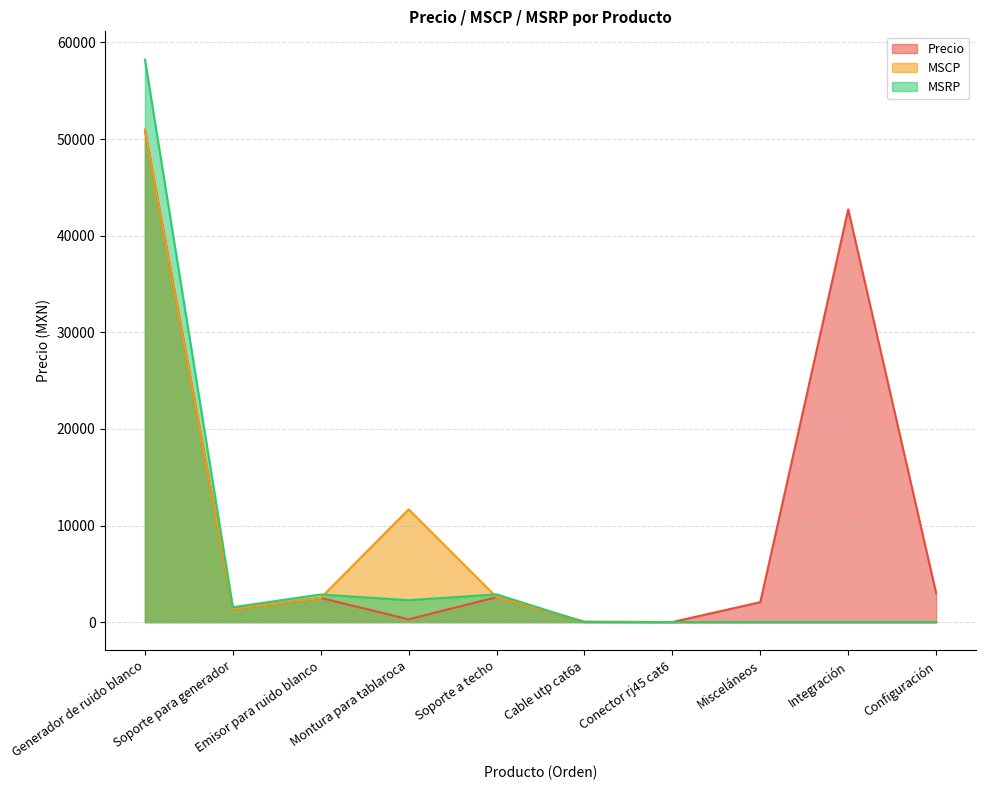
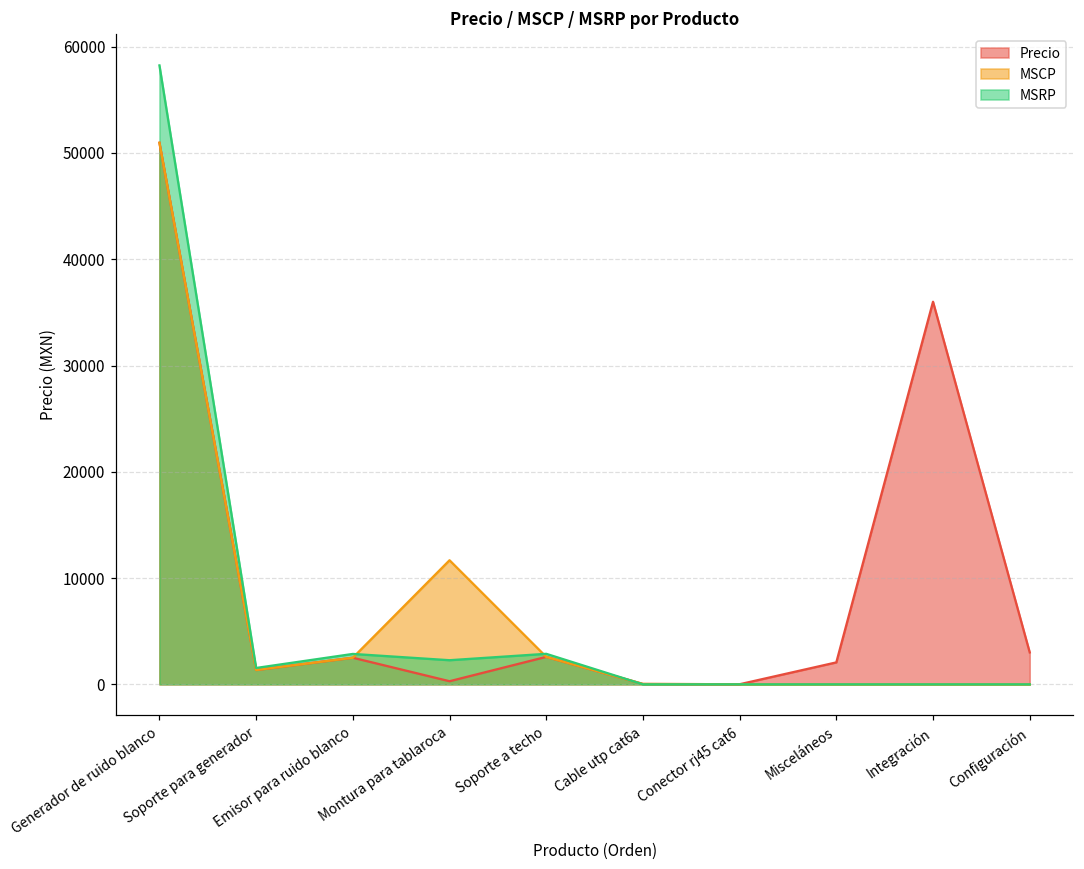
  {
    "Precio": {
      "Montura para tablaroca": 0,
      "Misceláneos": 2000,
-     "Integración": 43000,
+     "Integración": 36000,
      "Configuración": 3000
    },
    "MSCP": {
      "Montura para tablaroca": 12000
    },
    "MSRP": {
      "Generador de ruido blanco": 58000,
      "Emisor para ruido blanco": 3000,
      "Montura para tablaroca": 2000,
      "Soporte a techo": 3000
    }
  }
